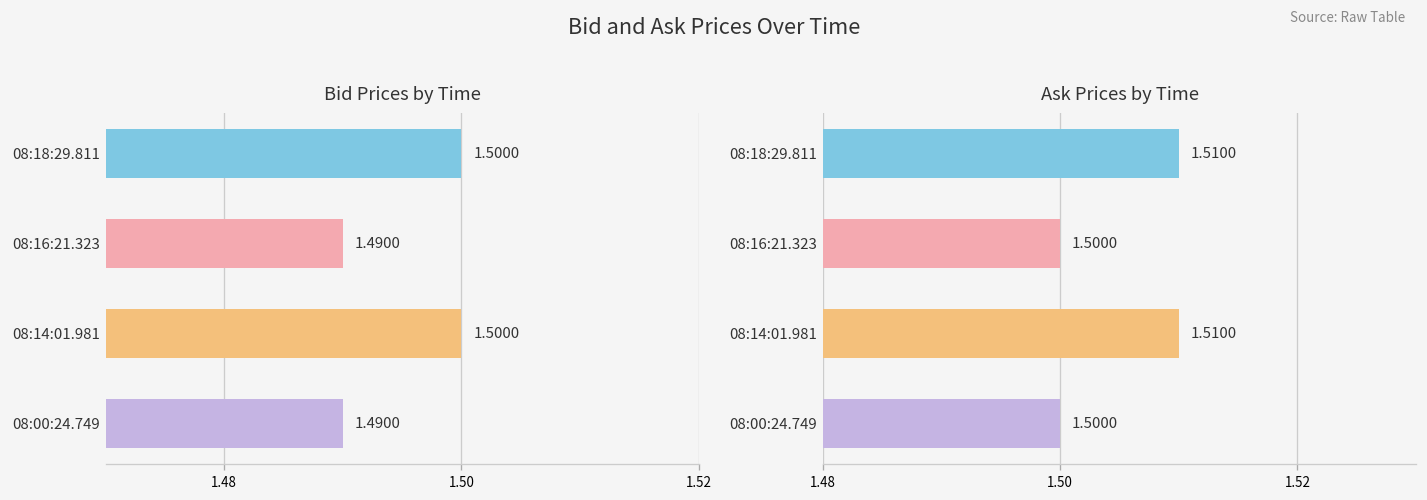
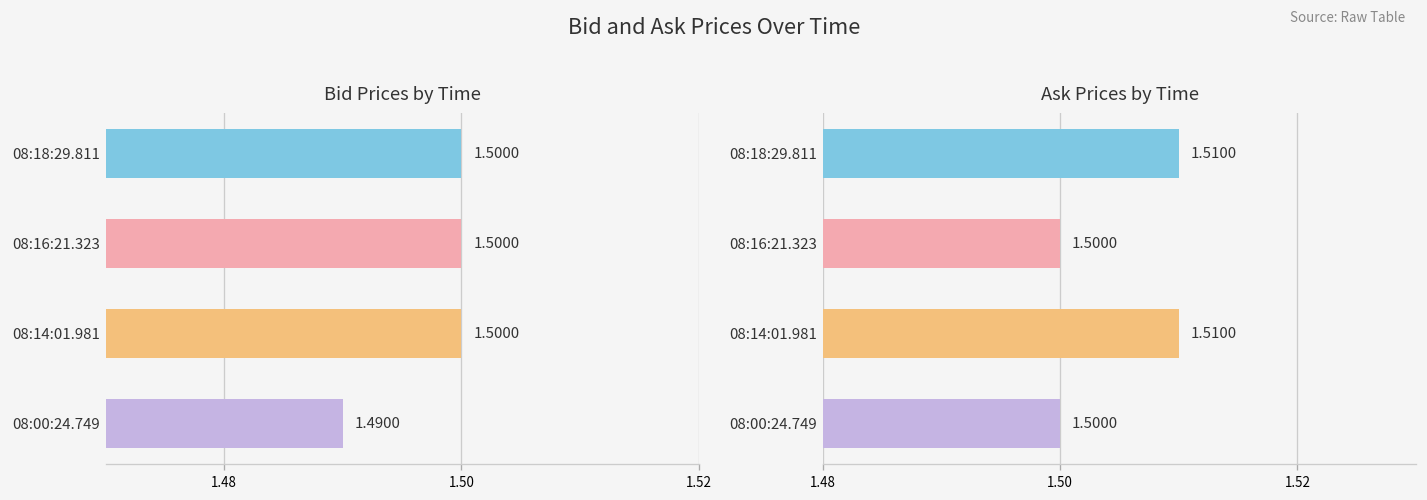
  {
    "Bid Prices by Time": {
      "08:18:29.811": 1.5000,
-     "08:16:21.323": 1.4900,
+     "08:16:21.323": 1.5000,
      "08:14:01.981": 1.5000,
      "08:00:24.749": 1.4900
    },
    "Ask Prices by Time": {
      "08:18:29.811": 1.5100,
      "08:16:21.323": 1.5000,
      "08:14:01.981": 1.5100,
      "08:00:24.749": 1.5000
    }
  }
